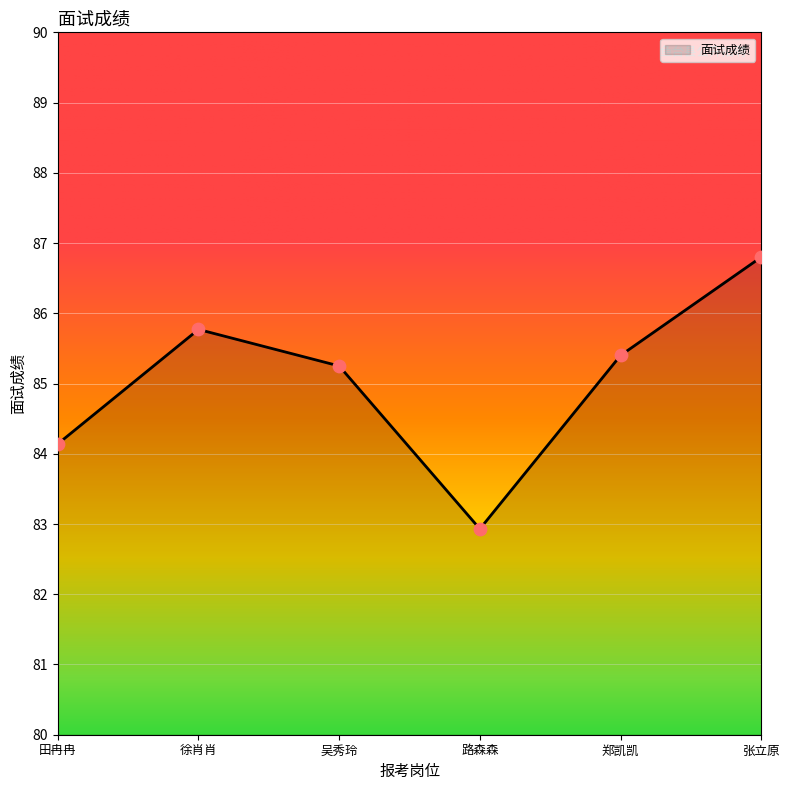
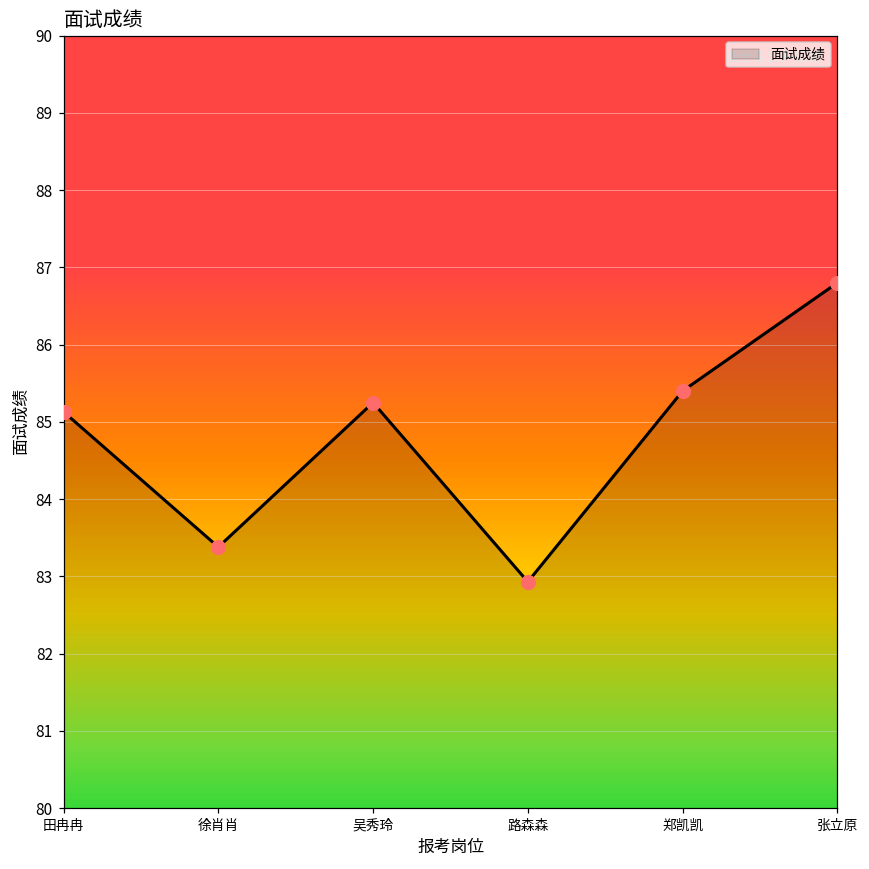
  {
-   "田冉冉": 84.1,
-   "徐肖肖": 85.8,
+   "田冉冉": 85.1,
+   "徐肖肖": 83.4,
    "吴秀玲": 85.3,
    "路森森": 82.9,
    "郑凯凯": 85.4,
    "张立原": 86.8
  }
